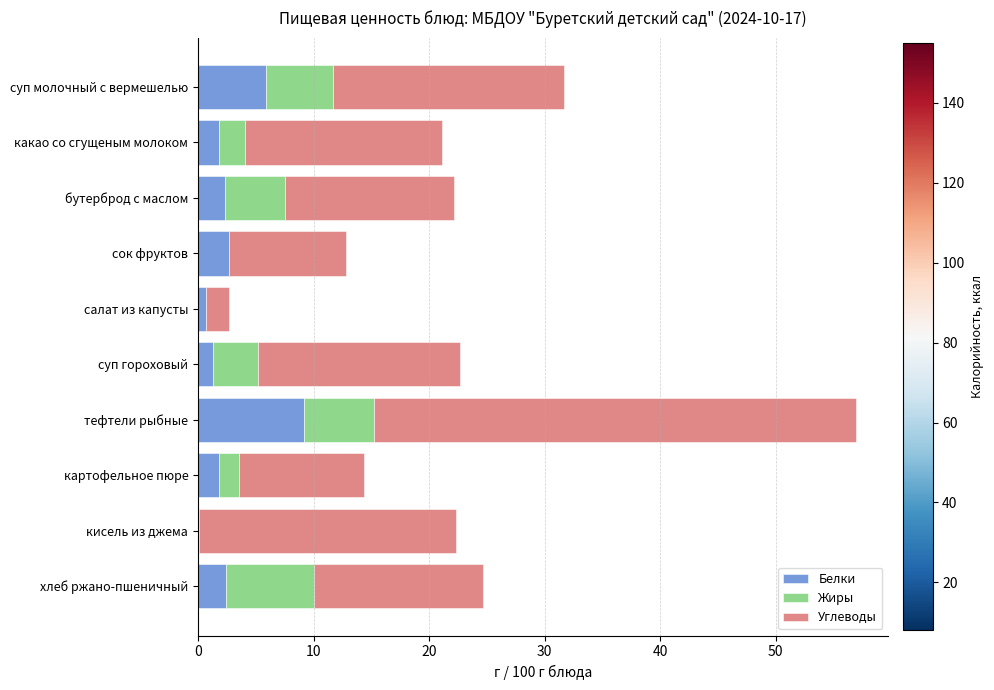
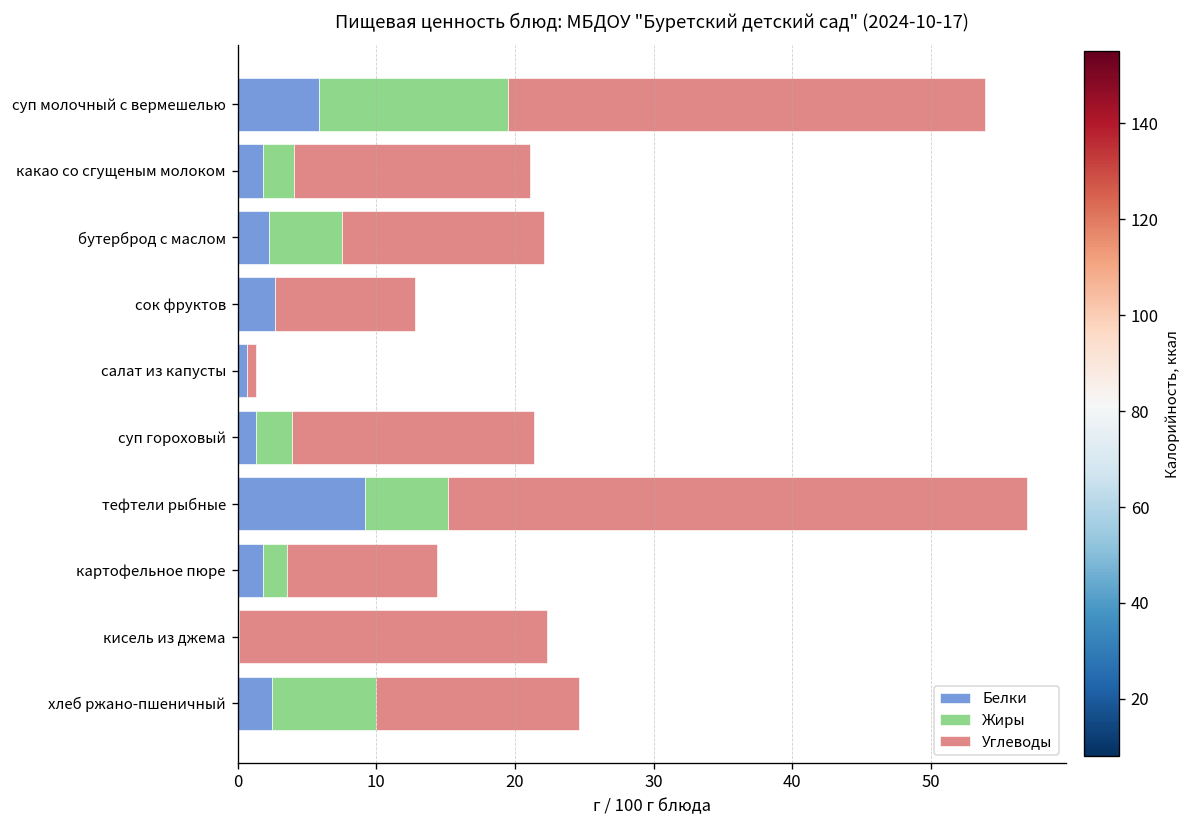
  {
    "Белки": {
      "суп молочный с вермешелью": 5.9,
      "какао со сгущеным молоком": 1.8,
      "бутерброд с маслом": 2.3,
      "сок фруктов": 2.7,
      "салат из капусты": 0.7,
      "суп гороховый": 1.3,
      "тефтели рыбные": 9.2,
      "картофельное пюре": 1.8,
      "хлеб ржано-пшеничный": 2.5
    },
    "Жиры": {
-     "суп молочный с вермешелью": 5.8,
+     "суп молочный с вермешелью": 13.6,
      "какао со сгущеным молоком": 2.3,
      "бутерброд с маслом": 5.2,
      "сок фруктов": 0.0,
      "салат из капусты": 0.0,
-     "суп гороховый": 3.9,
+     "суп гороховый": 2.6,
      "тефтели рыбные": 6.0,
      "картофельное пюре": 1.7,
      "кисель из джема": 0.0,
      "хлеб ржано-пшеничный": 7.5
    },
    "Углеводы": {
-     "суп молочный с вермешелью": 20.0,
+     "суп молочный с вермешелью": 34.4,
      "какао со сгущеным молоком": 17.0,
      "бутерброд с маслом": 14.6,
      "сок фруктов": 10.1,
-     "салат из капусты": 2.0,
+     "салат из капусты": 0.6,
      "суп гороховый": 17.5,
      "тефтели рыбные": 41.7,
      "картофельное пюре": 10.8,
      "кисель из джема": 22.3,
      "хлеб ржано-пшеничный": 14.6
    }
  }
